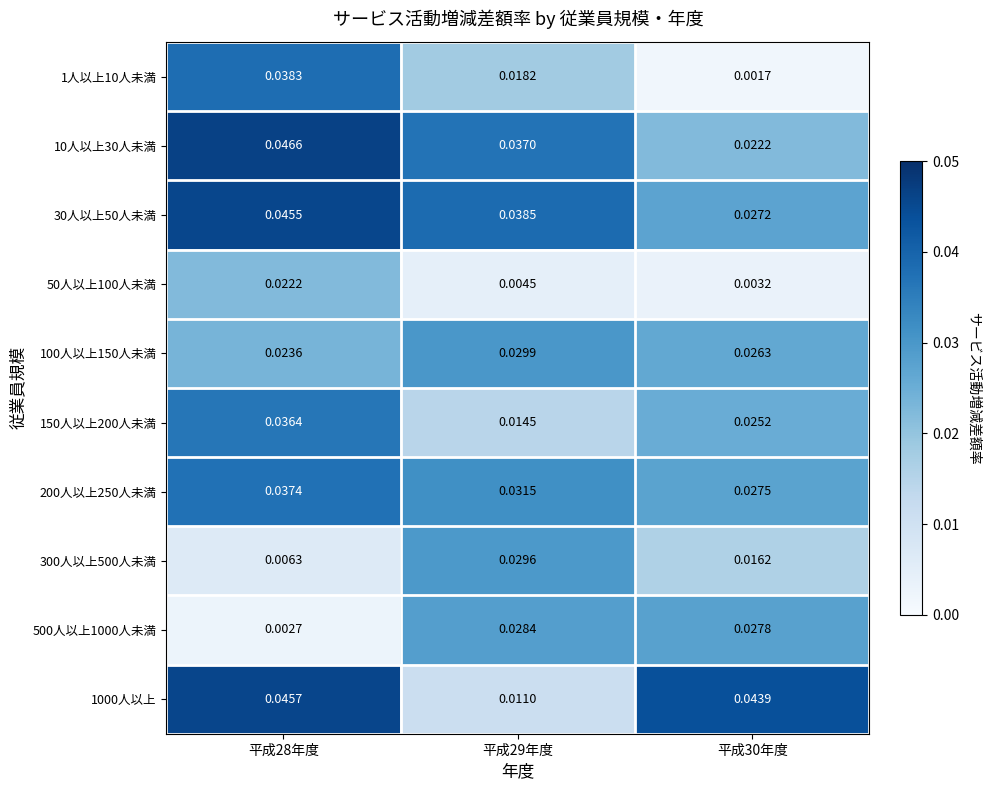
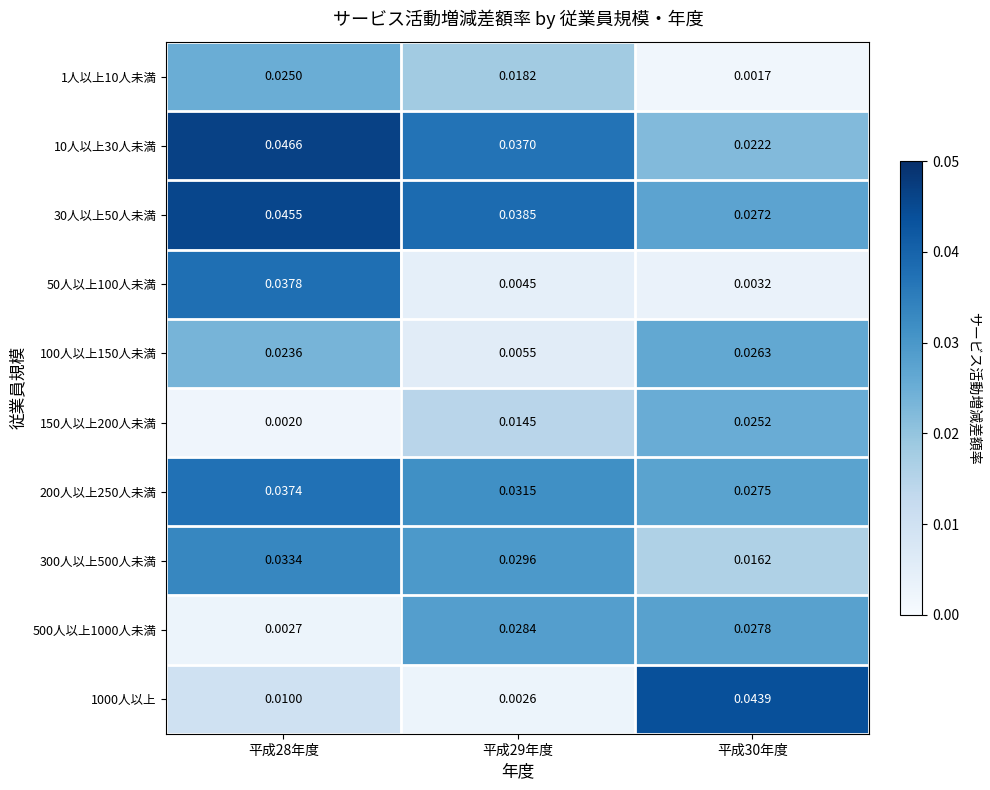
  {
    "1人以上10人未満": {
-     "平成28年度": 0.0383,
+     "平成28年度": 0.0250,
      "平成29年度": 0.0182,
      "平成30年度": 0.0017
    },
    "10人以上30人未満": {
      "平成28年度": 0.0466,
      "平成29年度": 0.0370,
      "平成30年度": 0.0222
    },
    "30人以上50人未満": {
      "平成28年度": 0.0455,
      "平成29年度": 0.0385,
      "平成30年度": 0.0272
    },
    "50人以上100人未満": {
-     "平成28年度": 0.0222,
+     "平成28年度": 0.0378,
      "平成29年度": 0.0045,
      "平成30年度": 0.0032
    },
    "100人以上150人未満": {
      "平成28年度": 0.0236,
-     "平成29年度": 0.0299,
+     "平成29年度": 0.0055,
      "平成30年度": 0.0263
    },
    "150人以上200人未満": {
-     "平成28年度": 0.0364,
+     "平成28年度": 0.0020,
      "平成29年度": 0.0145,
      "平成30年度": 0.0252
    },
    "200人以上250人未満": {
      "平成28年度": 0.0374,
      "平成29年度": 0.0315,
      "平成30年度": 0.0275
    },
    "300人以上500人未満": {
-     "平成28年度": 0.0063,
+     "平成28年度": 0.0334,
      "平成29年度": 0.0296,
      "平成30年度": 0.0162
    },
    "500人以上1000人未満": {
      "平成28年度": 0.0027,
      "平成29年度": 0.0284,
      "平成30年度": 0.0278
    },
    "1000人以上": {
-     "平成28年度": 0.0457,
-     "平成29年度": 0.0110,
+     "平成28年度": 0.0100,
+     "平成29年度": 0.0026,
      "平成30年度": 0.0439
    }
  }
